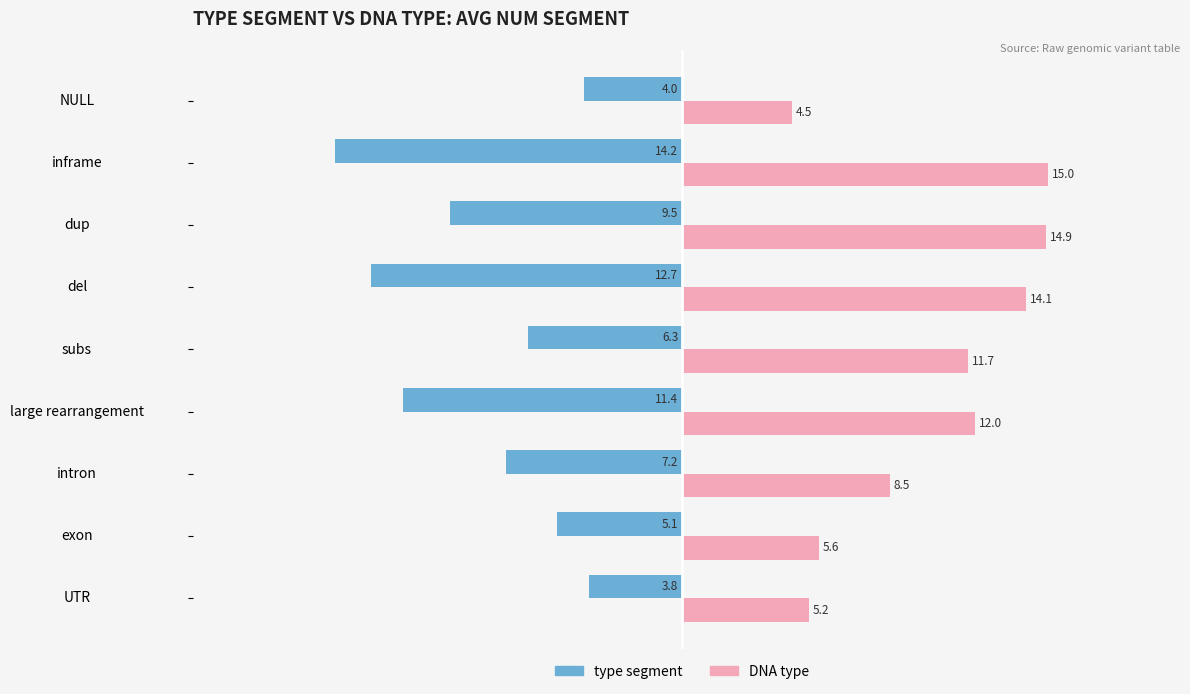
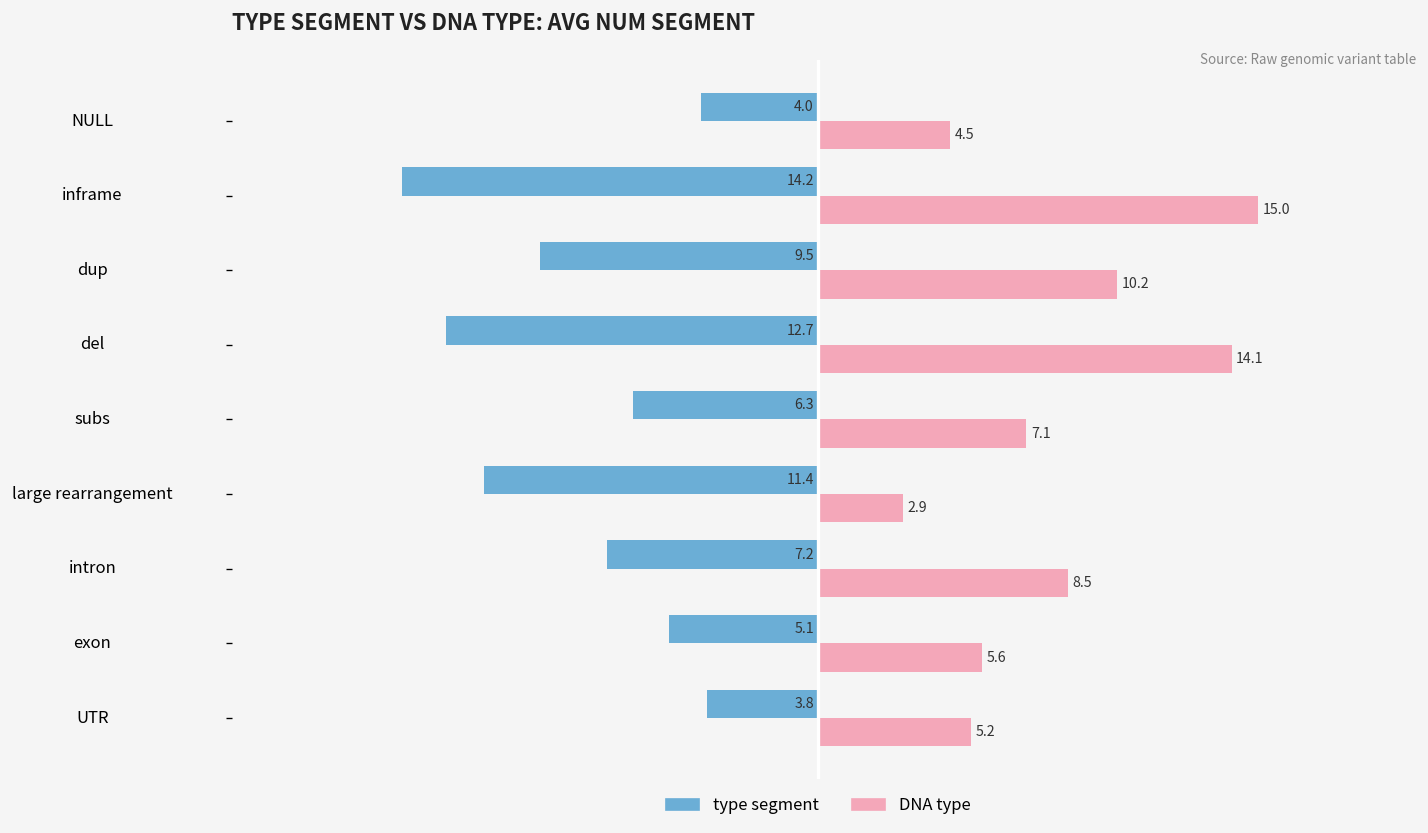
  {
    "DNA type": {
      "NULL": 4.5,
      "inframe": 15.0,
-     "dup": 14.9,
+     "dup": 10.2,
      "del": 14.1,
-     "subs": 11.7,
-     "large rearrangement": 12.0,
+     "subs": 7.1,
+     "large rearrangement": 2.9,
      "intron": 8.5,
      "exon": 5.6,
      "UTR": 5.2
    }
  }
